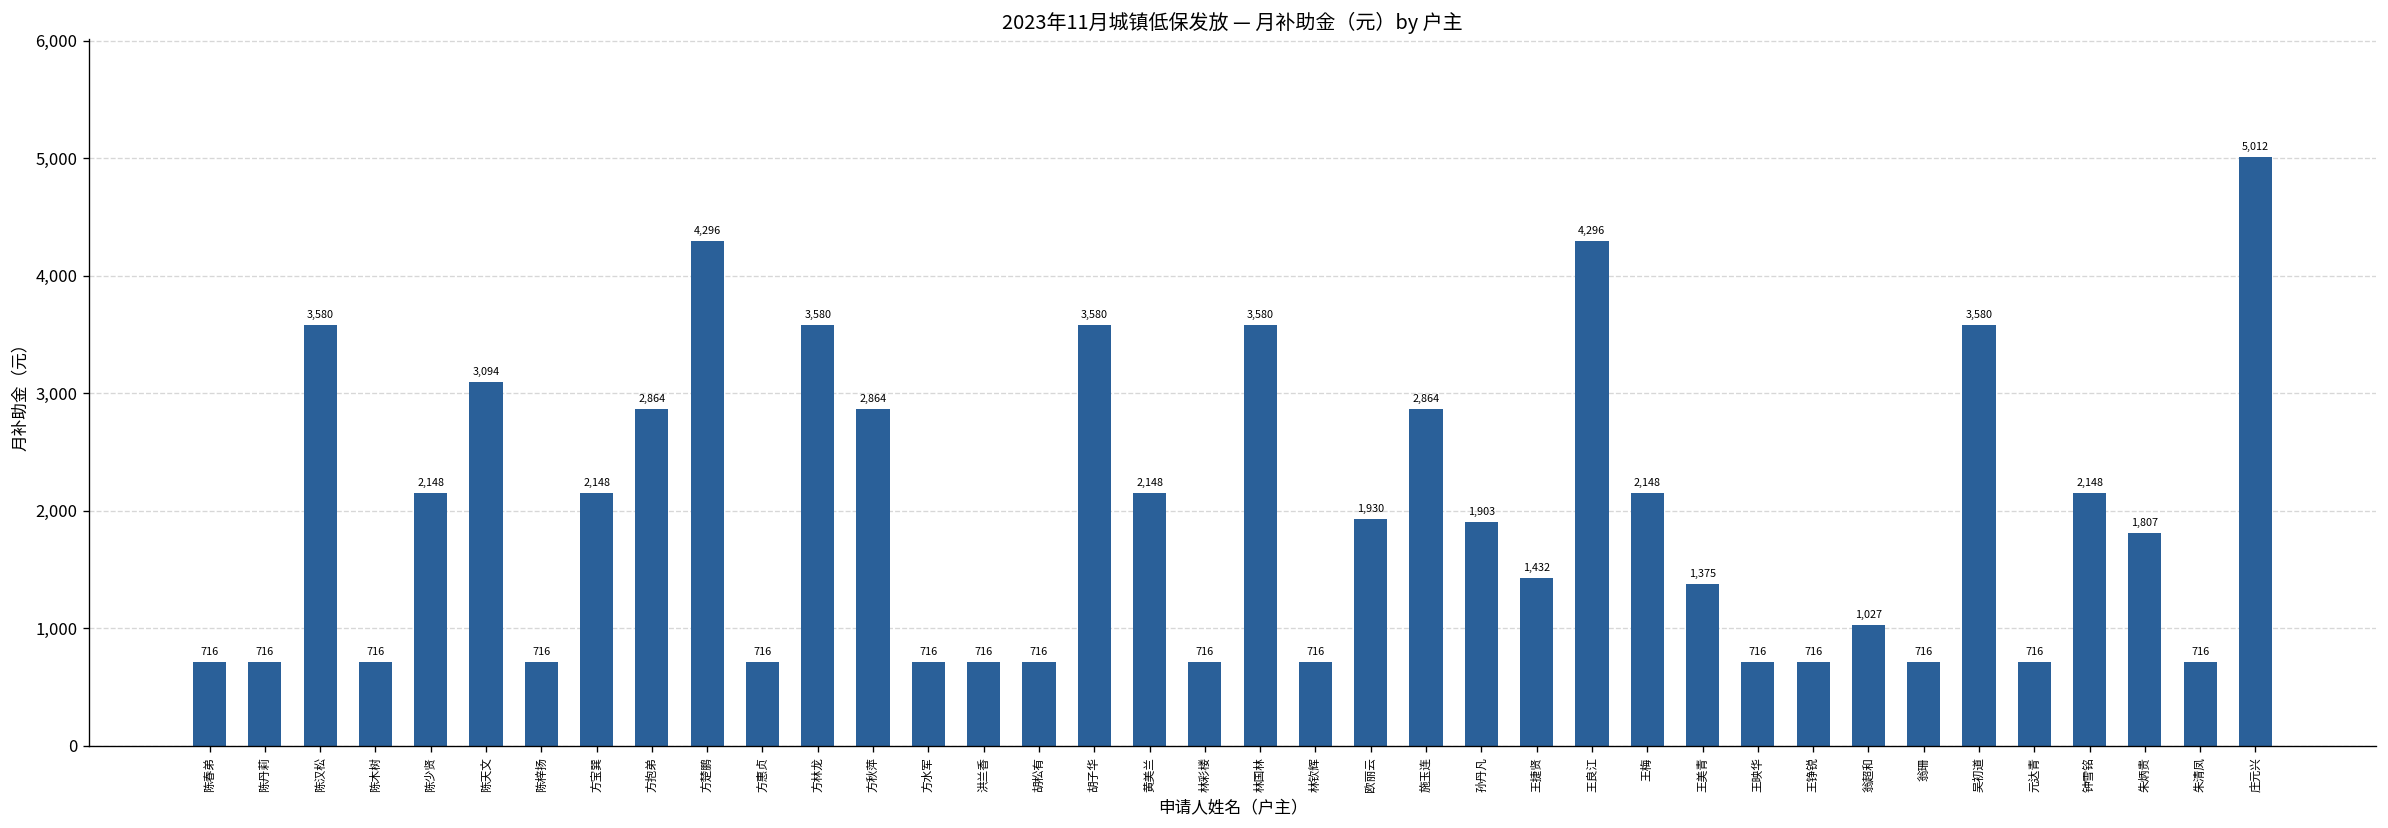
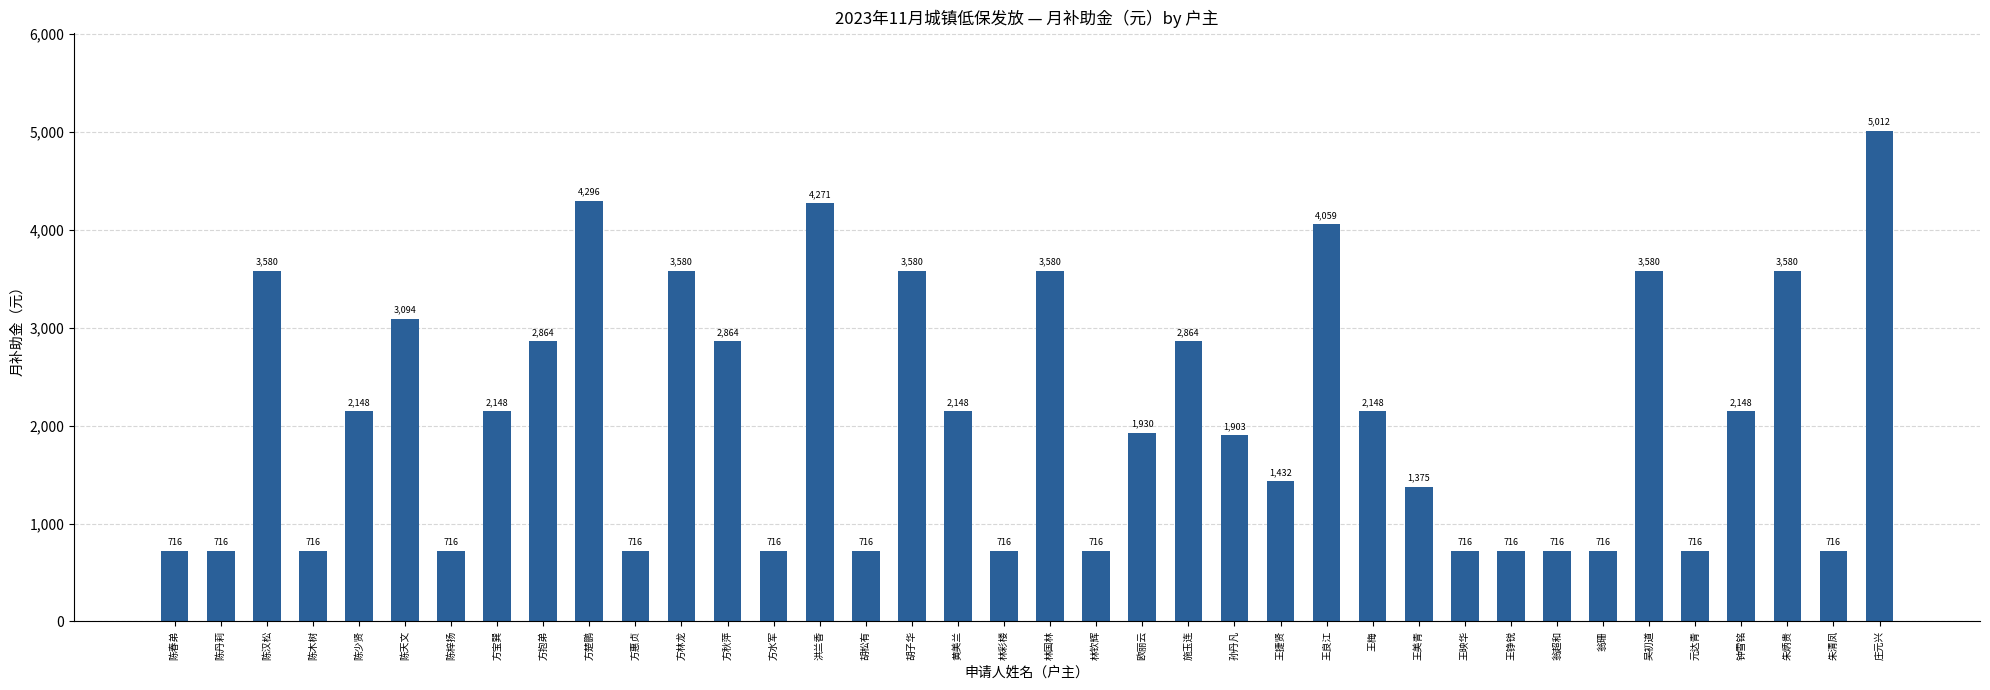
  {
    "陈春弟": "716",
    "陈丹莉": "716",
    "陈汉松": "3,580",
    "陈木树": "716",
    "陈少贤": "2,148",
    "陈天文": "3,094",
    "陈梓扬": "716",
    "方宝巽": "2,148",
    "方抱弟": "2,864",
    "方楚鹏": "4,296",
    "方惠贞": "716",
    "方林龙": "3,580",
    "方秋萍": "2,864",
    "方水军": "716",
-   "洪兰香": "716",
+   "洪兰香": "4,271",
    "胡松有": "716",
    "胡子华": "3,580",
    "黄美兰": "2,148",
    "林彩楼": "716",
    "林国林": "3,580",
    "林钦辉": "716",
    "欧丽云": "1,930",
    "施玉连": "2,864",
    "孙丹凡": "1,903",
    "王捷贤": "1,432",
-   "王良江": "4,296",
+   "王良江": "4,059",
    "王梅": "2,148",
    "王美青": "1,375",
    "王映华": "716",
    "王铮锐": "716",
-   "翁超和": "1,027",
+   "翁超和": "716",
    "翁珊": "716",
    "吴初道": "3,580",
    "元达青": "716",
    "钟雪铭": "2,148",
-   "朱炳贵": "1,807",
+   "朱炳贵": "3,580",
    "朱清凤": "716",
    "庄元兴": "5,012"
  }
